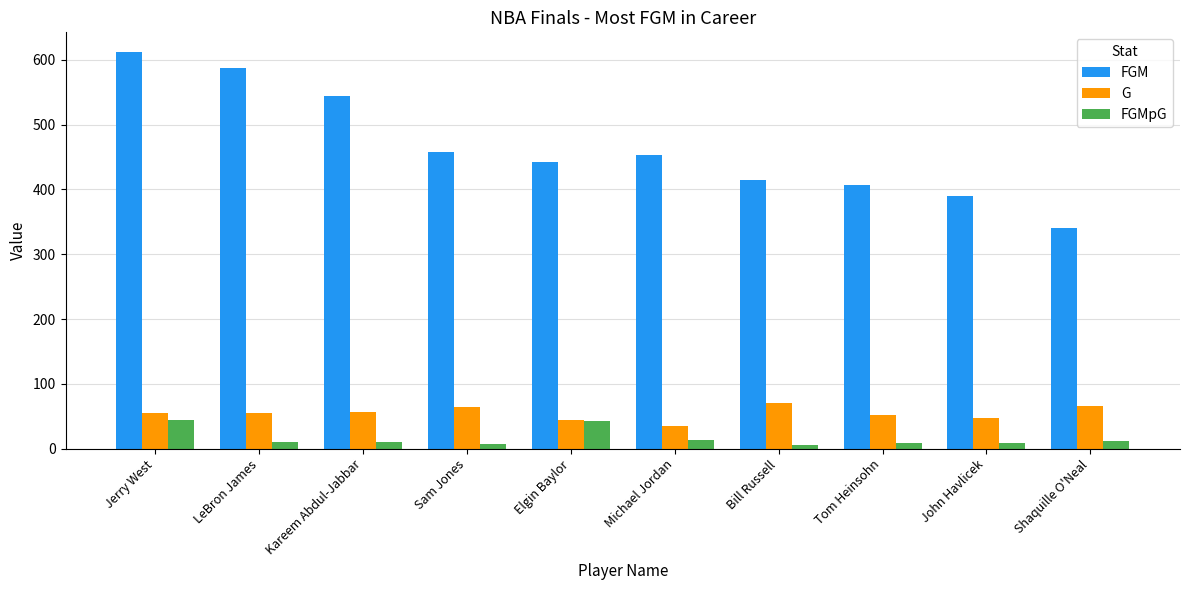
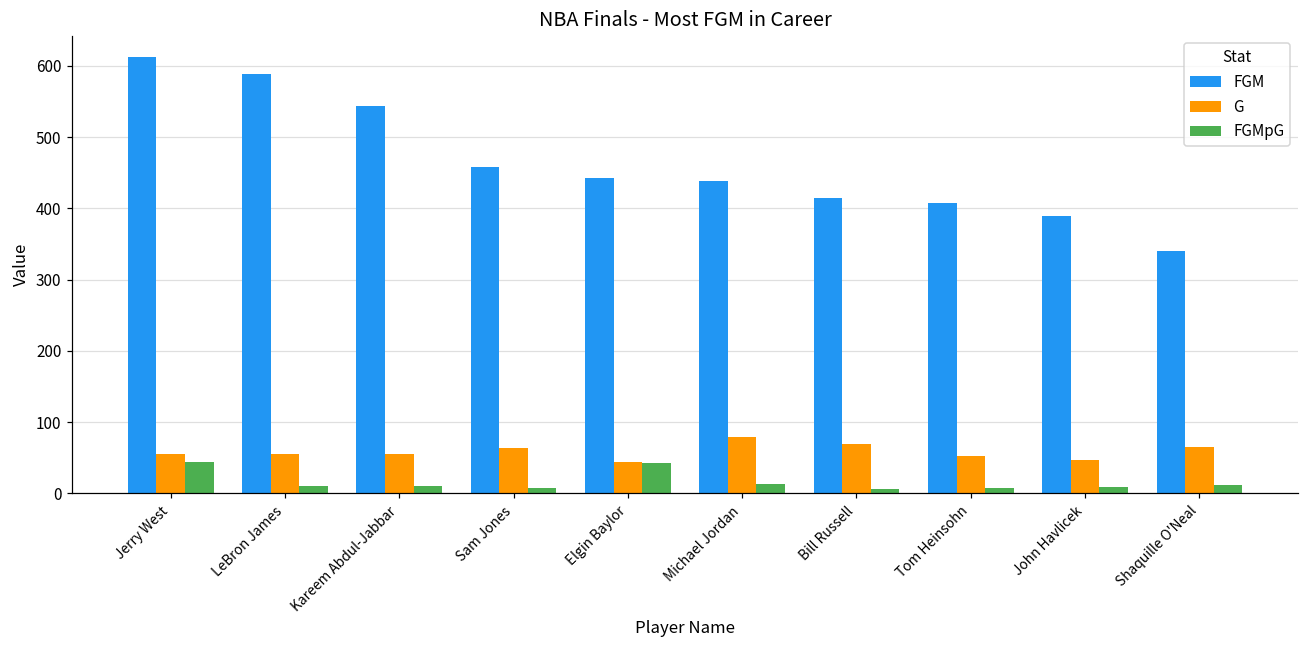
  {
    "FGM": {
      "Jerry West": 610,
      "LeBron James": 590,
      "Kareem Abdul-Jabbar": 540,
      "Sam Jones": 460,
      "Elgin Baylor": 440,
-     "Michael Jordan": 450,
+     "Michael Jordan": 440,
      "Bill Russell": 420,
      "Tom Heinsohn": 410,
      "John Havlicek": 390,
      "Shaquille O'Neal": 340
    },
    "G": {
      "Jerry West": 60,
      "LeBron James": 60,
      "Kareem Abdul-Jabbar": 60,
      "Sam Jones": 60,
      "Elgin Baylor": 40,
-     "Michael Jordan": 40,
+     "Michael Jordan": 80,
      "Bill Russell": 70,
      "Tom Heinsohn": 50,
      "John Havlicek": 50,
      "Shaquille O'Neal": 70
    },
    "FGMpG": {
      "Jerry West": 40,
      "LeBron James": 10,
      "Kareem Abdul-Jabbar": 10,
      "Sam Jones": 10,
      "Elgin Baylor": 40,
      "Michael Jordan": 10,
      "Bill Russell": 10,
      "Tom Heinsohn": 10,
      "John Havlicek": 10,
      "Shaquille O'Neal": 10
    }
  }
